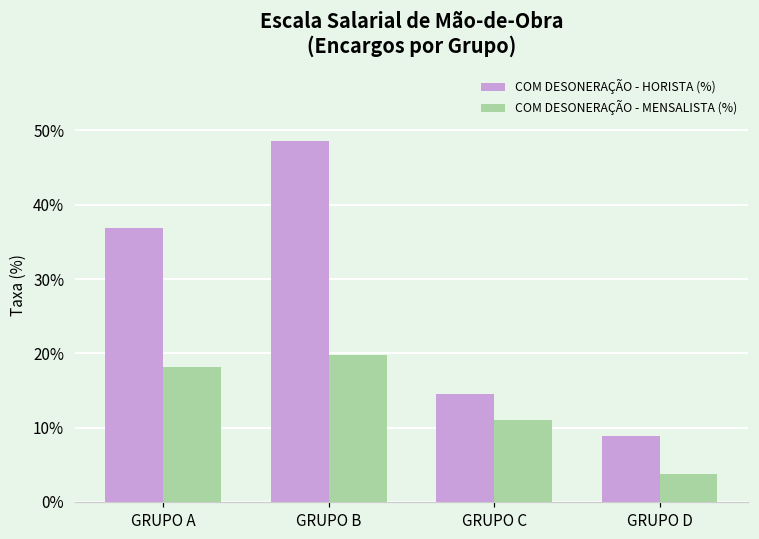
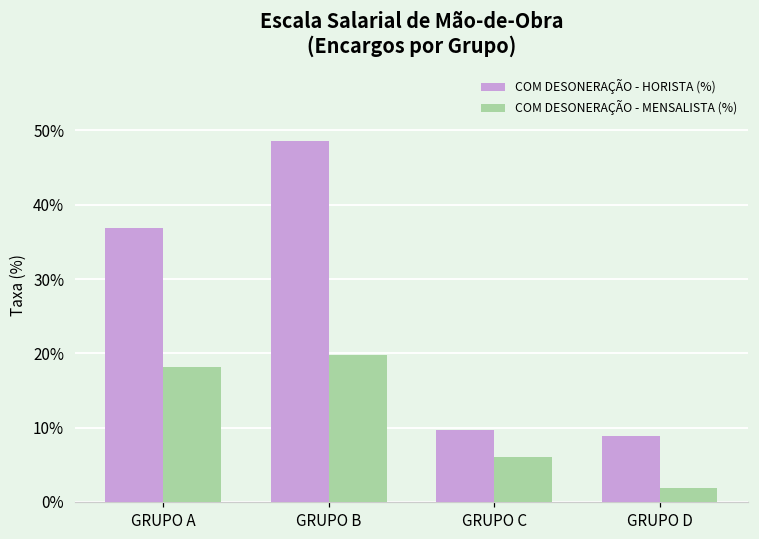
  {
    "COM DESONERAÇÃO - HORISTA (%)": {
      "GRUPO A": "37%",
      "GRUPO B": "49%",
-     "GRUPO C": "15%",
+     "GRUPO C": "10%",
      "GRUPO D": "9%"
    },
    "COM DESONERAÇÃO - MENSALISTA (%)": {
      "GRUPO A": "18%",
      "GRUPO B": "20%",
-     "GRUPO C": "11%",
-     "GRUPO D": "4%"
+     "GRUPO C": "6%",
+     "GRUPO D": "2%"
    }
  }
